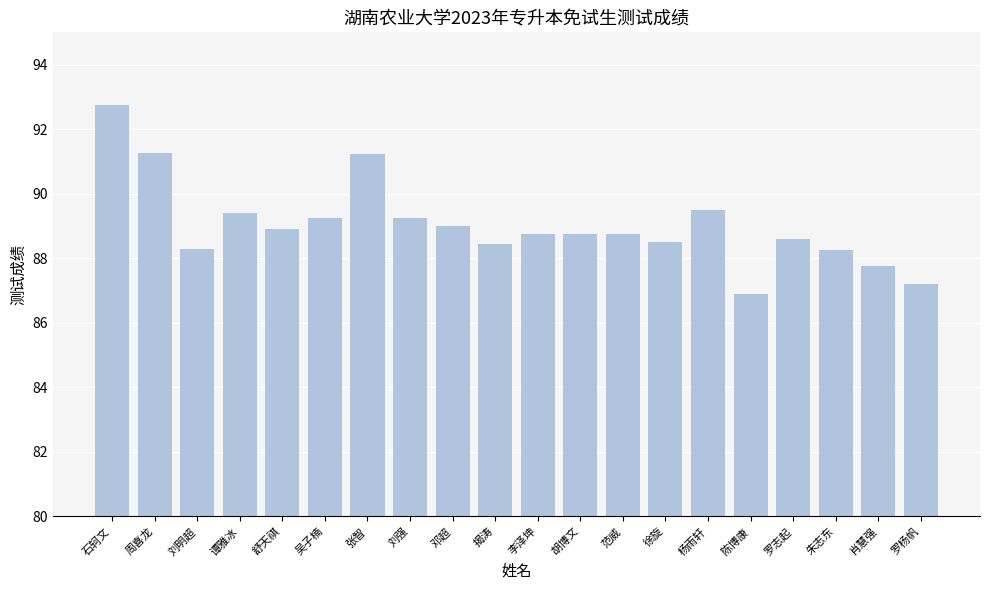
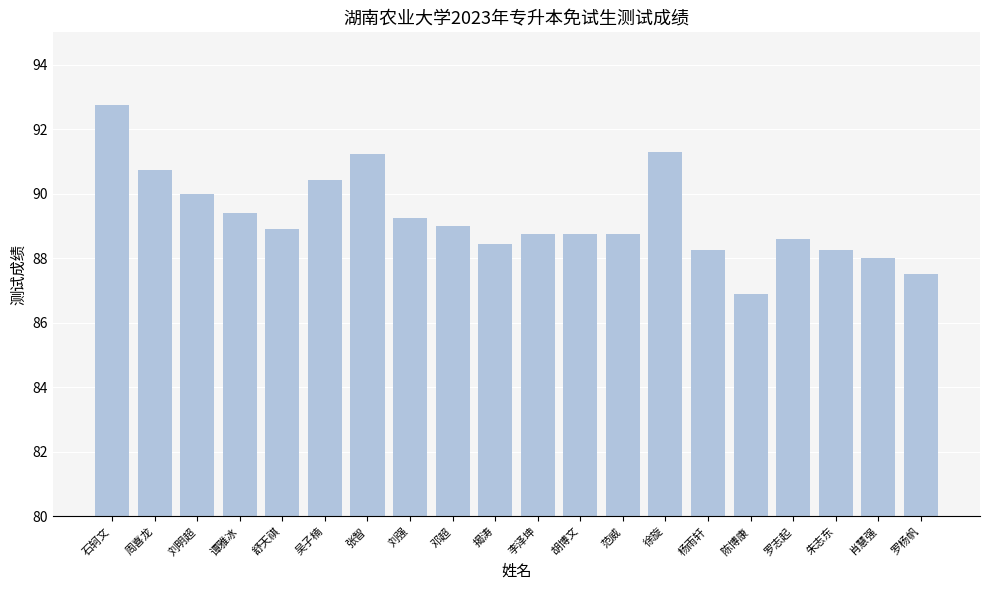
  {
    "石轲文": 92.8,
-   "周喜龙": 91.3,
-   "刘明超": 88.3,
+   "周喜龙": 90.8,
+   "刘明超": 90.0,
    "谭雅冰": 89.4,
    "舒天祺": 88.9,
-   "吴子楠": 89.3,
+   "吴子楠": 90.4,
    "张智": 91.2,
    "刘强": 89.3,
    "邓超": 89.0,
    "揭涛": 88.5,
    "李泽坤": 88.8,
    "胡博文": 88.8,
    "范威": 88.8,
-   "徐旋": 88.5,
-   "杨雨轩": 89.5,
+   "徐旋": 91.3,
+   "杨雨轩": 88.3,
    "陈博康": 86.9,
    "罗志起": 88.6,
    "朱志东": 88.3,
-   "肖慧强": 87.8,
-   "罗杨帆": 87.2
+   "肖慧强": 88.0,
+   "罗杨帆": 87.5
  }
